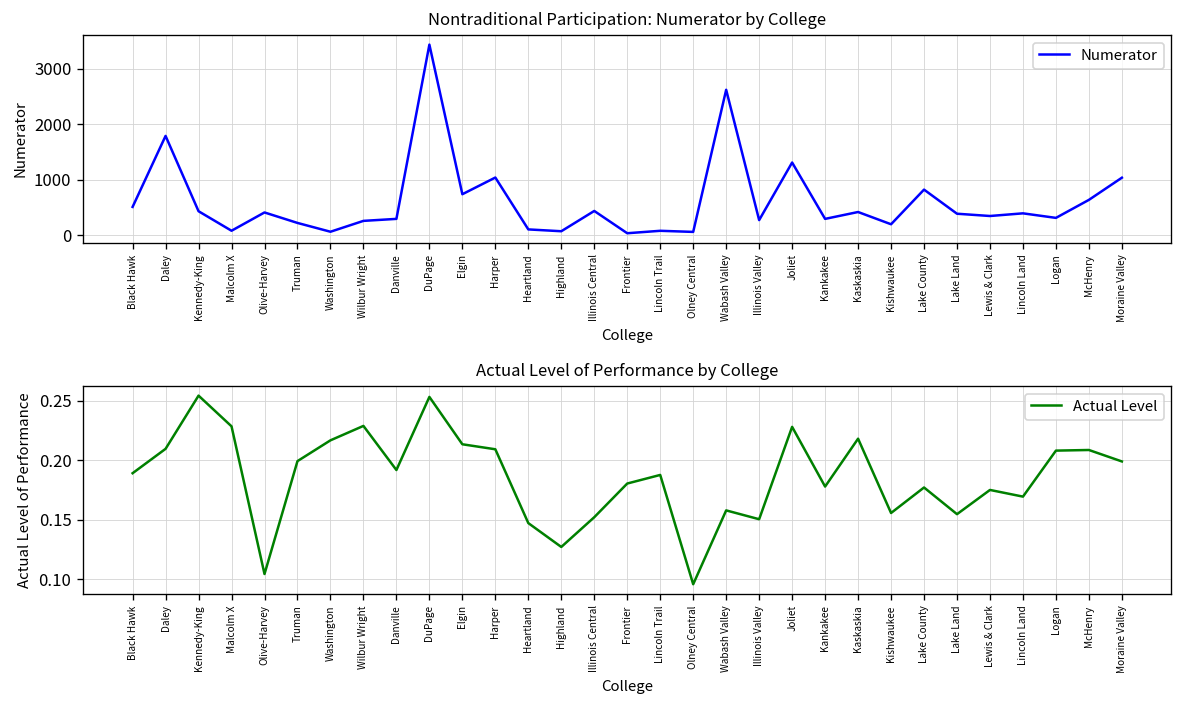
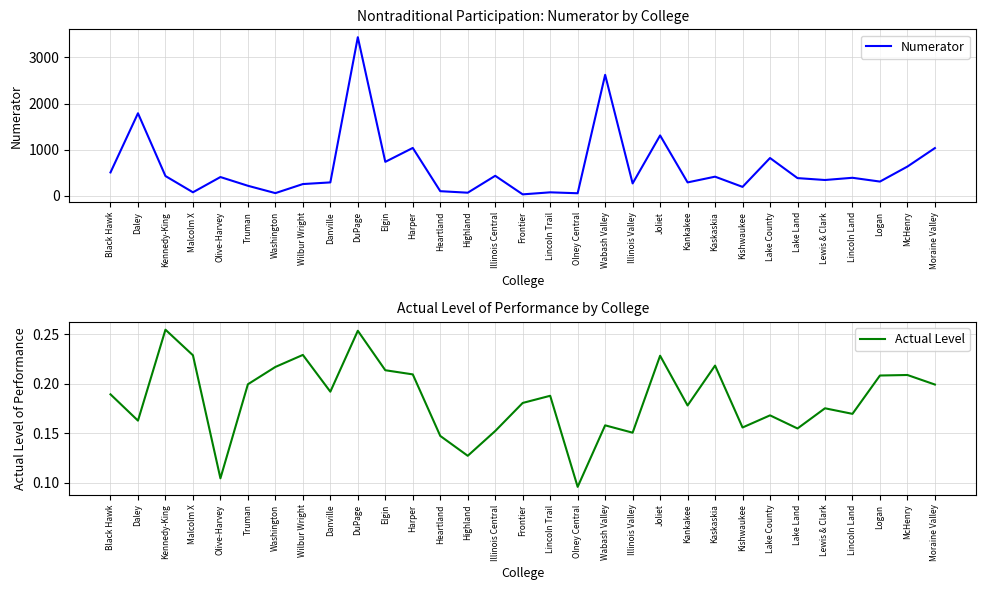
  {
    "Nontraditional Participation: Numerator by College": {
      "Black Hawk": 500,
      "Daley": 1800,
      "Kennedy-King": 400,
      "Malcolm X": 100,
      "Olive-Harvey": 400,
      "Truman": 200,
      "Washington": 100,
      "Wilbur Wright": 300,
      "Danville": 300,
      "DuPage": 3400,
      "Elgin": 700,
      "Harper": 1000,
      "Heartland": 100,
      "Highland": 100,
      "Illinois Central": 400,
      "Frontier": 0,
      "Lincoln Trail": 100,
      "Olney Central": 100,
      "Wabash Valley": 2600,
      "Illinois Valley": 300,
      "Joliet": 1300,
      "Kankakee": 300,
      "Kaskaskia": 400,
      "Kishwaukee": 200,
      "Lake County": 800,
      "Lake Land": 400,
      "Lewis & Clark": 300,
      "Lincoln Land": 400,
      "Logan": 300,
      "McHenry": 600,
      "Moraine Valley": 1000
    },
    "Actual Level of Performance by College": {
      "Black Hawk": 0.19,
-     "Daley": 0.21,
+     "Daley": 0.16,
      "Kennedy-King": 0.25,
      "Malcolm X": 0.23,
      "Olive-Harvey": 0.10,
      "Truman": 0.20,
      "Washington": 0.22,
      "Wilbur Wright": 0.23,
      "Danville": 0.19,
      "DuPage": 0.25,
      "Elgin": 0.21,
      "Harper": 0.21,
      "Heartland": 0.15,
      "Highland": 0.13,
      "Illinois Central": 0.15,
      "Frontier": 0.18,
      "Lincoln Trail": 0.19,
      "Olney Central": 0.10,
      "Wabash Valley": 0.16,
      "Illinois Valley": 0.15,
      "Joliet": 0.23,
      "Kankakee": 0.18,
      "Kaskaskia": 0.22,
      "Kishwaukee": 0.16,
-     "Lake County": 0.18,
+     "Lake County": 0.17,
      "Lake Land": 0.15,
      "Lewis & Clark": 0.18,
      "Lincoln Land": 0.17,
      "Logan": 0.21,
      "McHenry": 0.21,
      "Moraine Valley": 0.20
    }
  }
